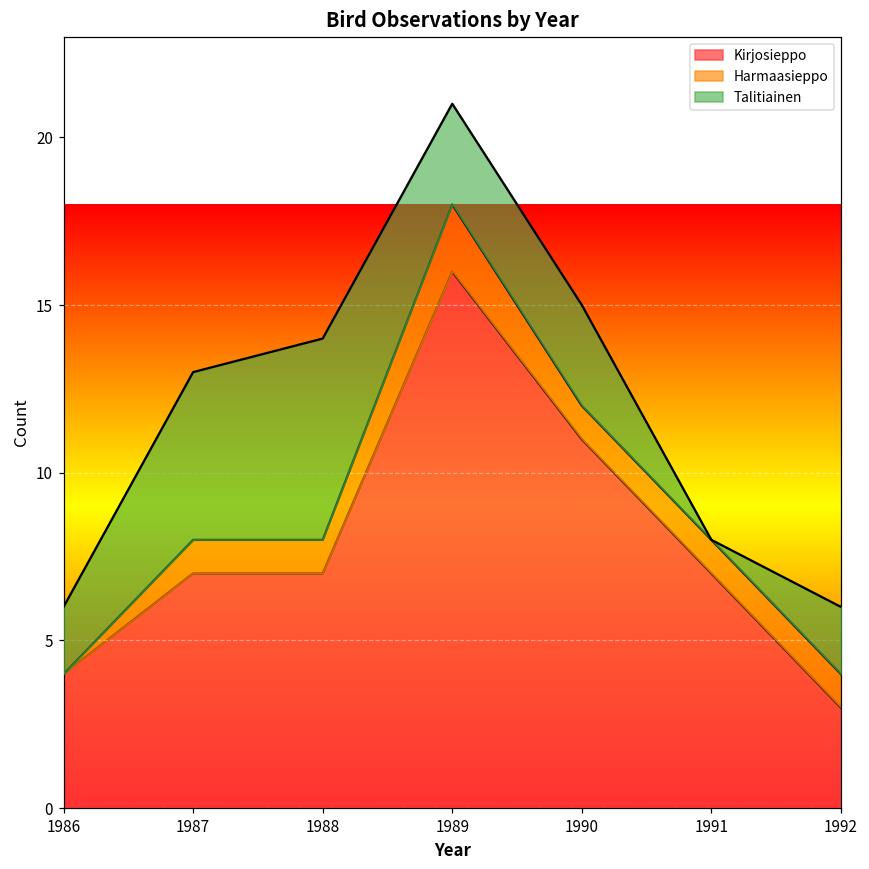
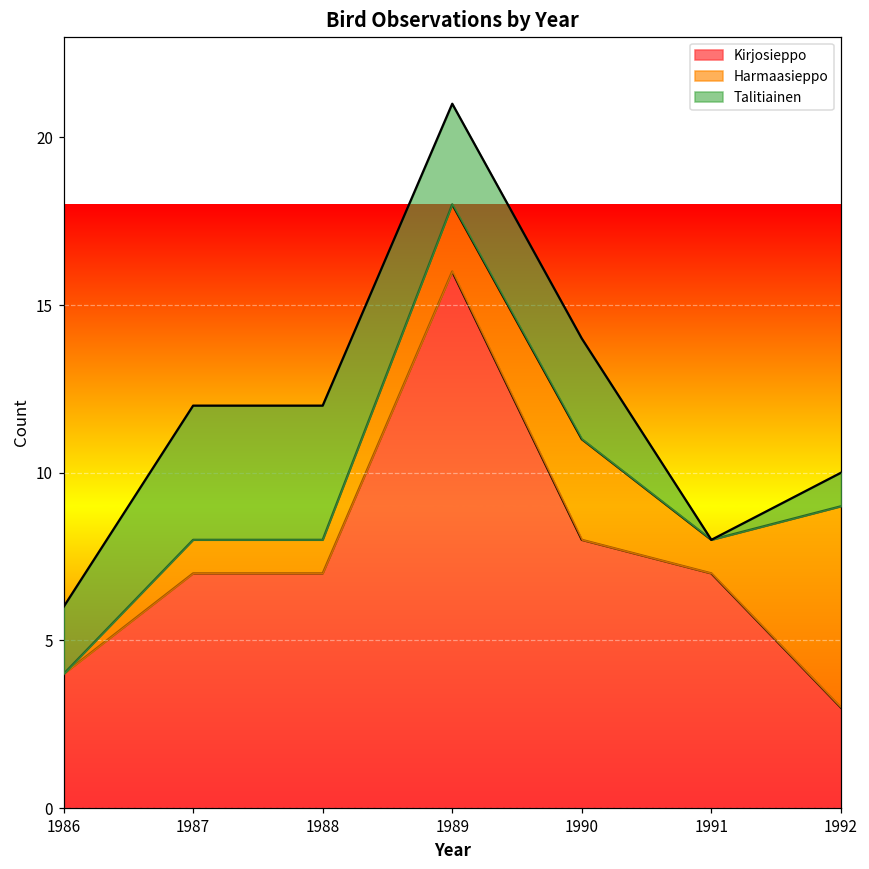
  {
    "Kirjosieppo": {
      "1987": 7,
      "1988": 7,
      "1989": 16,
-     "1990": 11,
+     "1990": 8,
      "1991": 7,
      "1992": 3
    },
    "Harmaasieppo": {
      "1987": 1,
      "1988": 1,
      "1989": 2,
-     "1990": 1,
-     "1992": 1
+     "1990": 3,
+     "1992": 6
    },
    "Talitiainen": {
      "1986": 2,
-     "1987": 5,
-     "1988": 6,
+     "1987": 4,
+     "1988": 4,
      "1989": 3,
      "1990": 3,
-     "1992": 2
+     "1992": 1
    }
  }
